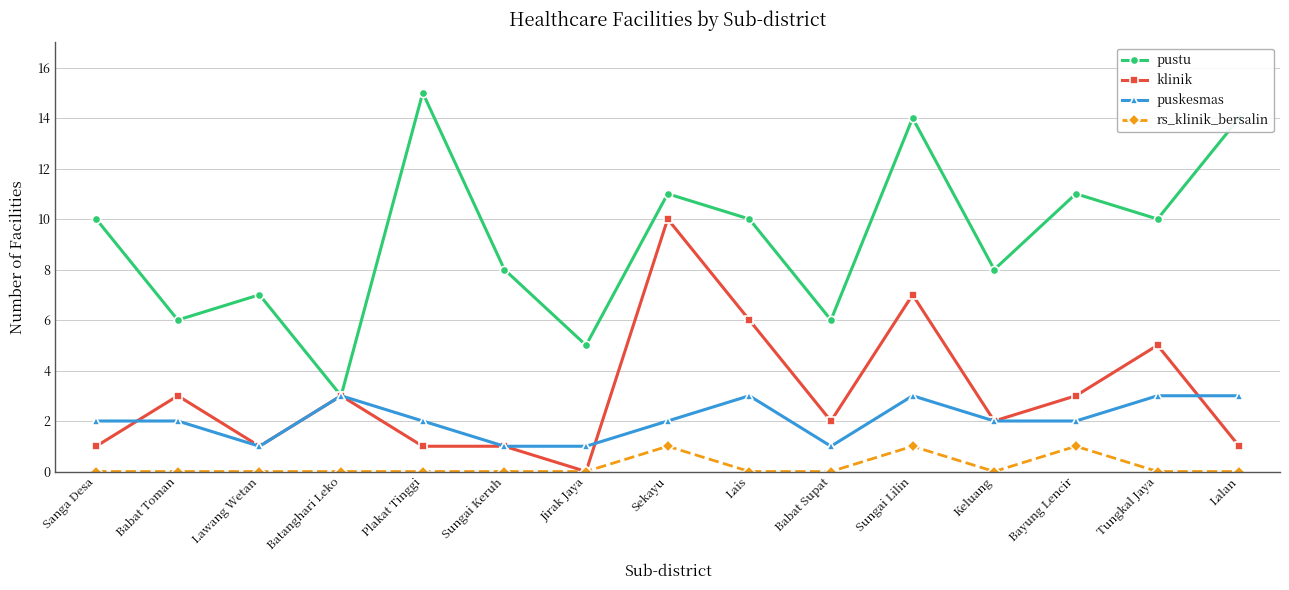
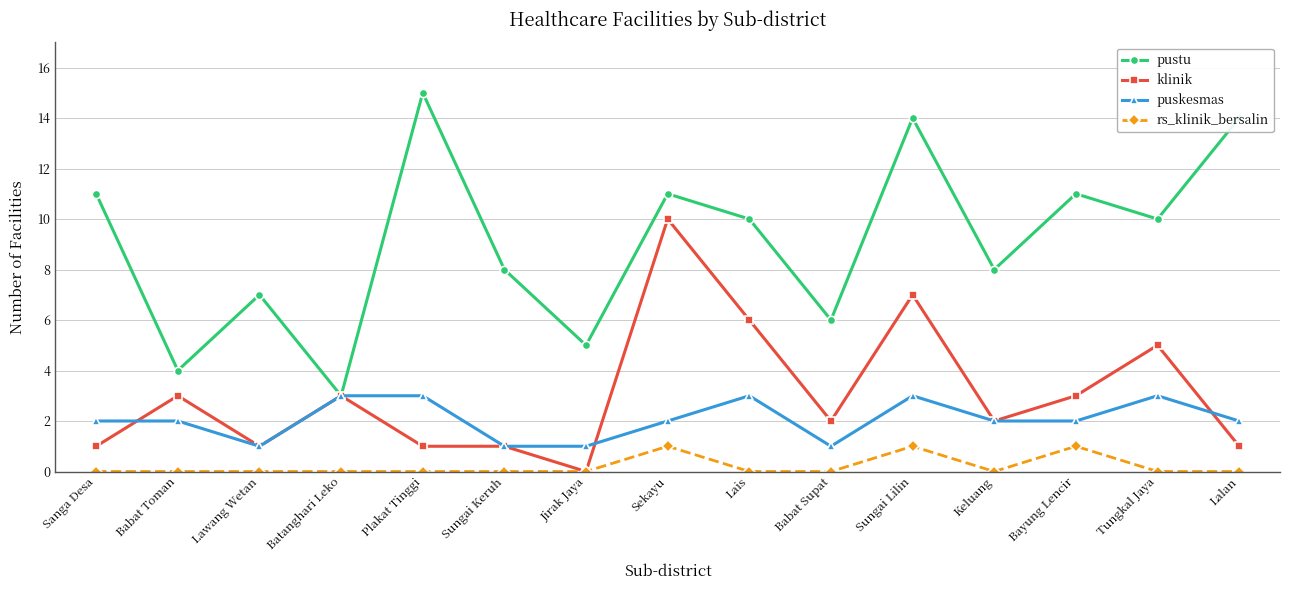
  {
    "pustu": {
-     "Sanga Desa": 10,
-     "Babat Toman": 6,
+     "Sanga Desa": 11,
+     "Babat Toman": 4,
      "Lawang Wetan": 7,
      "Plakat Tinggi": 15,
      "Sungai Keruh": 8,
      "Jirak Jaya": 5,
      "Sekayu": 11,
      "Lais": 10,
      "Babat Supat": 6,
      "Sungai Lilin": 14,
      "Keluang": 8,
      "Bayung Lencir": 11,
      "Tungkal Jaya": 10
    },
    "klinik": {
      "Sanga Desa": 1,
      "Babat Toman": 3,
      "Plakat Tinggi": 1,
      "Sekayu": 10,
      "Lais": 6,
      "Babat Supat": 2,
      "Sungai Lilin": 7,
      "Bayung Lencir": 3,
      "Tungkal Jaya": 5,
      "Lalan": 1
    },
    "puskesmas": {
      "Sanga Desa": 2,
      "Babat Toman": 2,
-     "Plakat Tinggi": 2,
+     "Plakat Tinggi": 3,
      "Jirak Jaya": 1,
      "Sekayu": 2,
      "Lais": 3,
      "Babat Supat": 1,
      "Sungai Lilin": 3,
      "Bayung Lencir": 2,
      "Tungkal Jaya": 3,
-     "Lalan": 3
+     "Lalan": 2
    },
    "rs_klinik_bersalin": {
      "Sanga Desa": 0,
      "Babat Toman": 0,
      "Lawang Wetan": 0,
      "Batanghari Leko": 0,
      "Plakat Tinggi": 0,
      "Sungai Keruh": 0,
      "Sekayu": 1,
      "Lais": 0,
      "Babat Supat": 0,
      "Sungai Lilin": 1,
      "Keluang": 0,
      "Bayung Lencir": 1,
      "Tungkal Jaya": 0,
      "Lalan": 0
    }
  }
